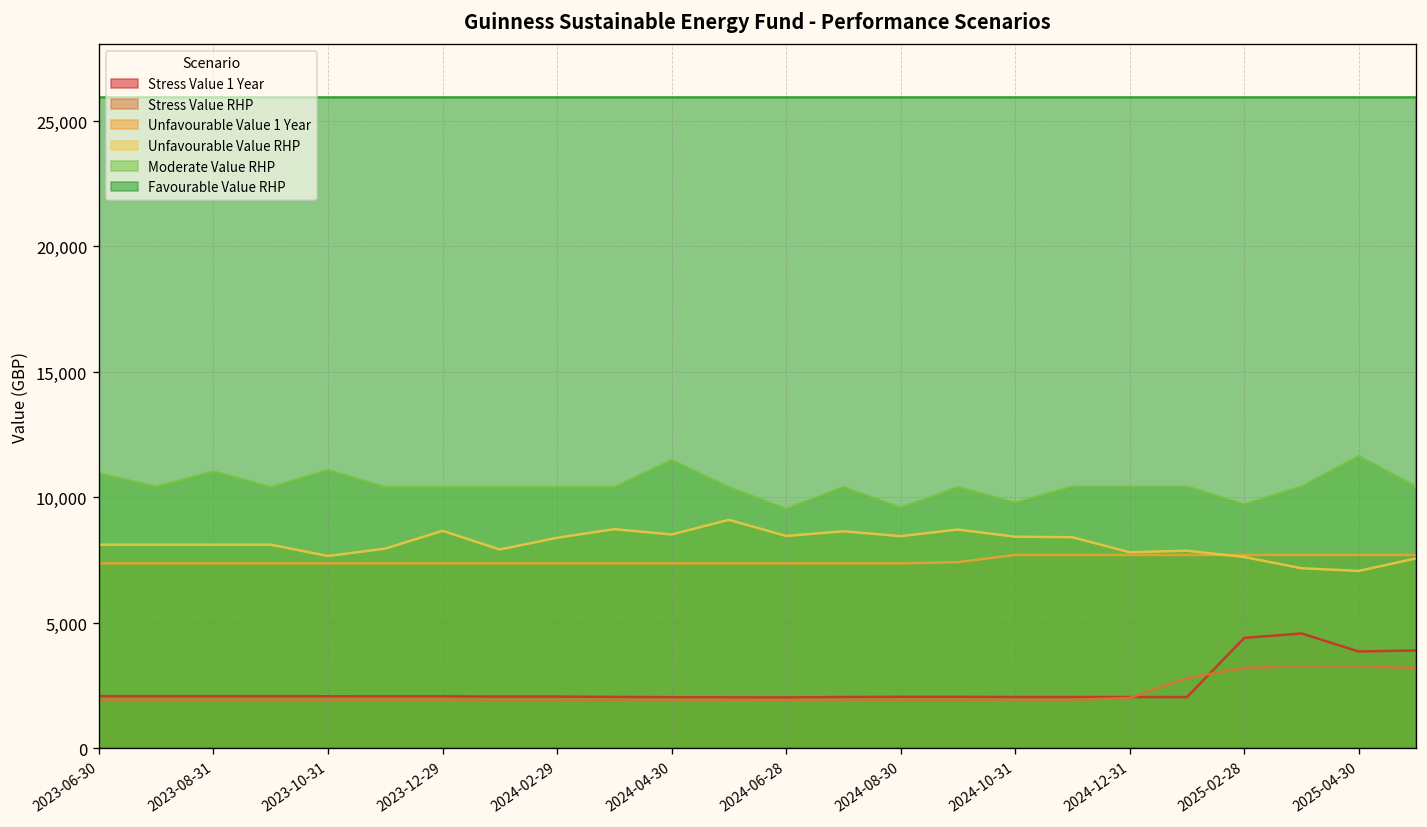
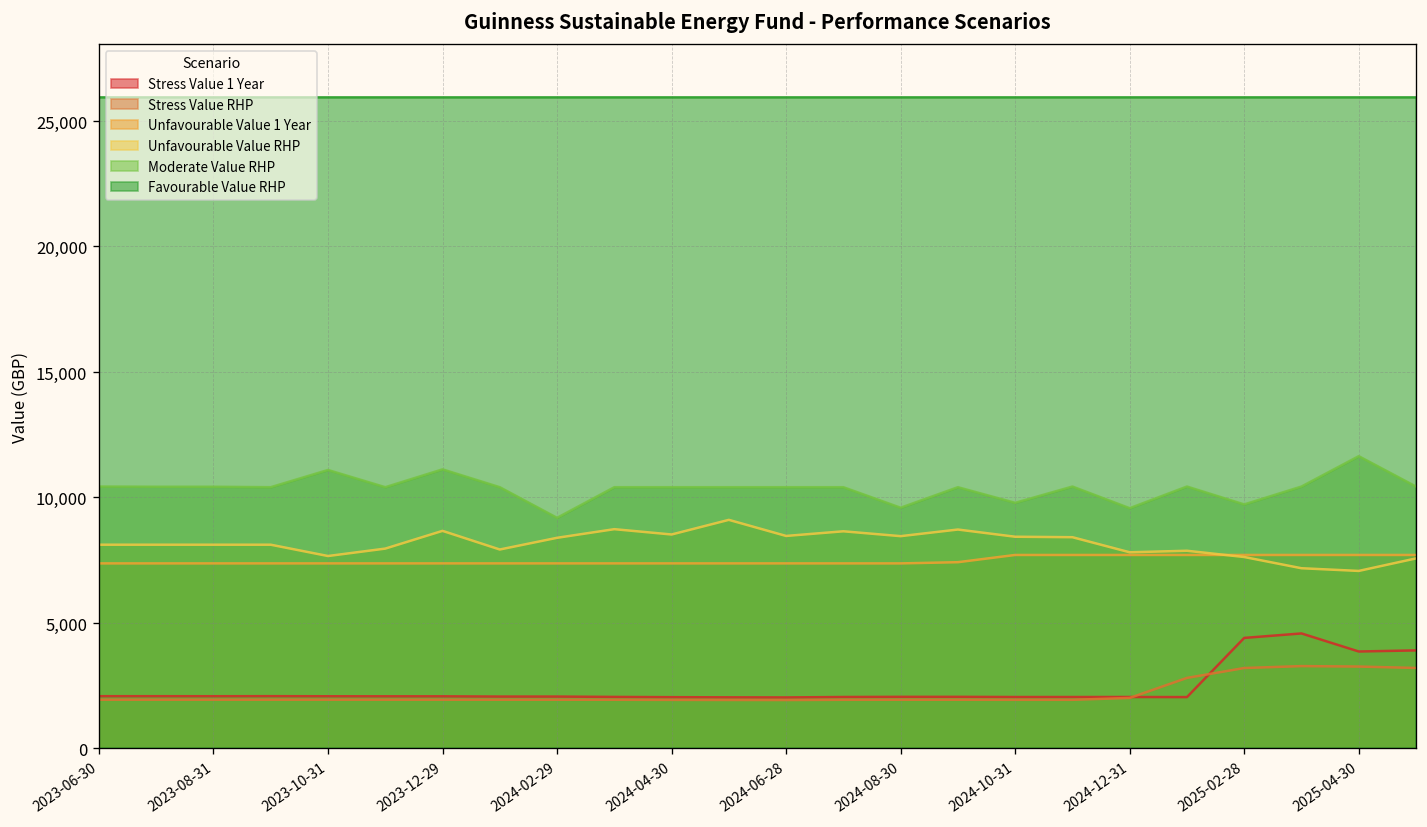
  {
    "Stress Value 1 Year": {
      "2023-06-30": "2,100",
      "2023-08-31": "2,100",
      "2023-10-31": "2,100",
      "2023-12-29": "2,100",
      "2024-02-29": "2,100",
      "2025-02-28": "4,400",
      "2025-04-30": "3,900"
    },
    "Moderate Value RHP": {
-     "2023-06-30": "11,000",
-     "2023-08-31": "11,000",
+     "2023-06-30": "10,400",
+     "2023-08-31": "10,400",
      "2023-10-31": "11,100",
-     "2023-12-29": "10,400",
-     "2024-02-29": "10,400",
-     "2024-04-30": "11,500",
-     "2024-06-28": "9,500",
+     "2023-12-29": "11,100",
+     "2024-02-29": "9,200",
+     "2024-04-30": "10,400",
+     "2024-06-28": "10,400",
      "2024-08-30": "9,600",
      "2024-10-31": "9,800",
-     "2024-12-31": "10,400",
+     "2024-12-31": "9,600",
      "2025-02-28": "9,700",
      "2025-04-30": "11,600"
    },
    "Favourable Value RHP": {
      "2023-06-30": "26,000",
      "2023-10-31": "26,000",
      "2023-12-29": "26,000",
      "2024-02-29": "26,000",
      "2024-04-30": "26,000",
      "2024-06-28": "26,000",
      "2024-08-30": "26,000",
      "2024-10-31": "26,000",
      "2024-12-31": "26,000",
      "2025-02-28": "26,000",
      "2025-04-30": "26,000"
    }
  }
